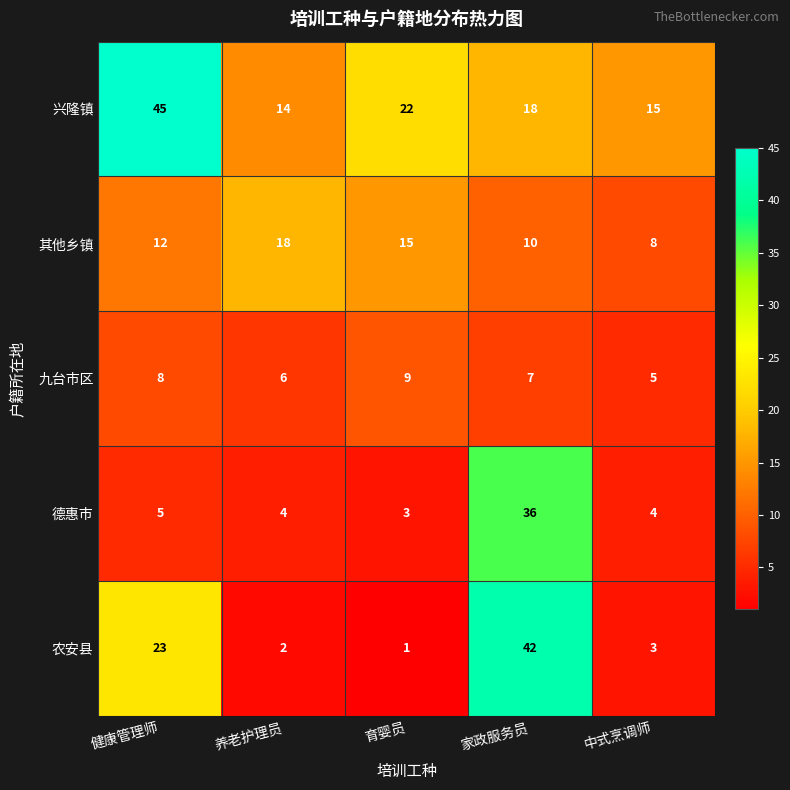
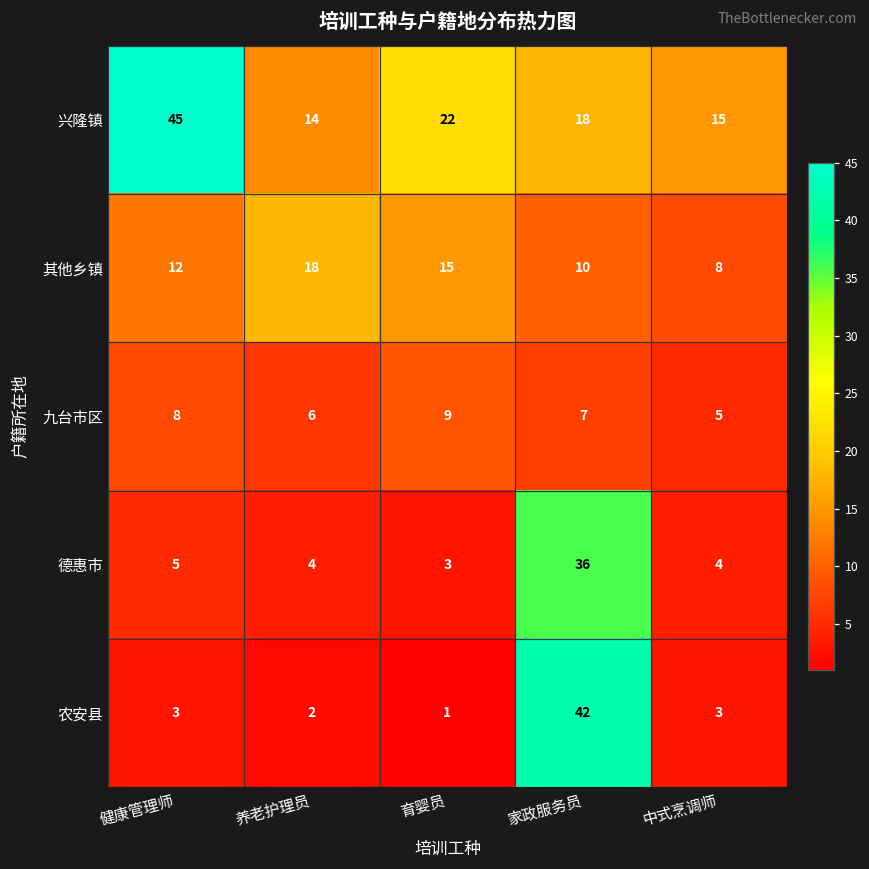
  {
    "兴隆镇": {
      "健康管理师": 45,
      "养老护理员": 14,
      "育婴员": 22,
      "家政服务员": 18,
      "中式烹调师": 15
    },
    "其他乡镇": {
      "健康管理师": 12,
      "养老护理员": 18,
      "育婴员": 15,
      "家政服务员": 10,
      "中式烹调师": 8
    },
    "九台市区": {
      "健康管理师": 8,
      "养老护理员": 6,
      "育婴员": 9,
      "家政服务员": 7,
      "中式烹调师": 5
    },
    "德惠市": {
      "健康管理师": 5,
      "养老护理员": 4,
      "育婴员": 3,
      "家政服务员": 36,
      "中式烹调师": 4
    },
    "农安县": {
-     "健康管理师": 23,
+     "健康管理师": 3,
      "养老护理员": 2,
      "育婴员": 1,
      "家政服务员": 42,
      "中式烹调师": 3
    }
  }
